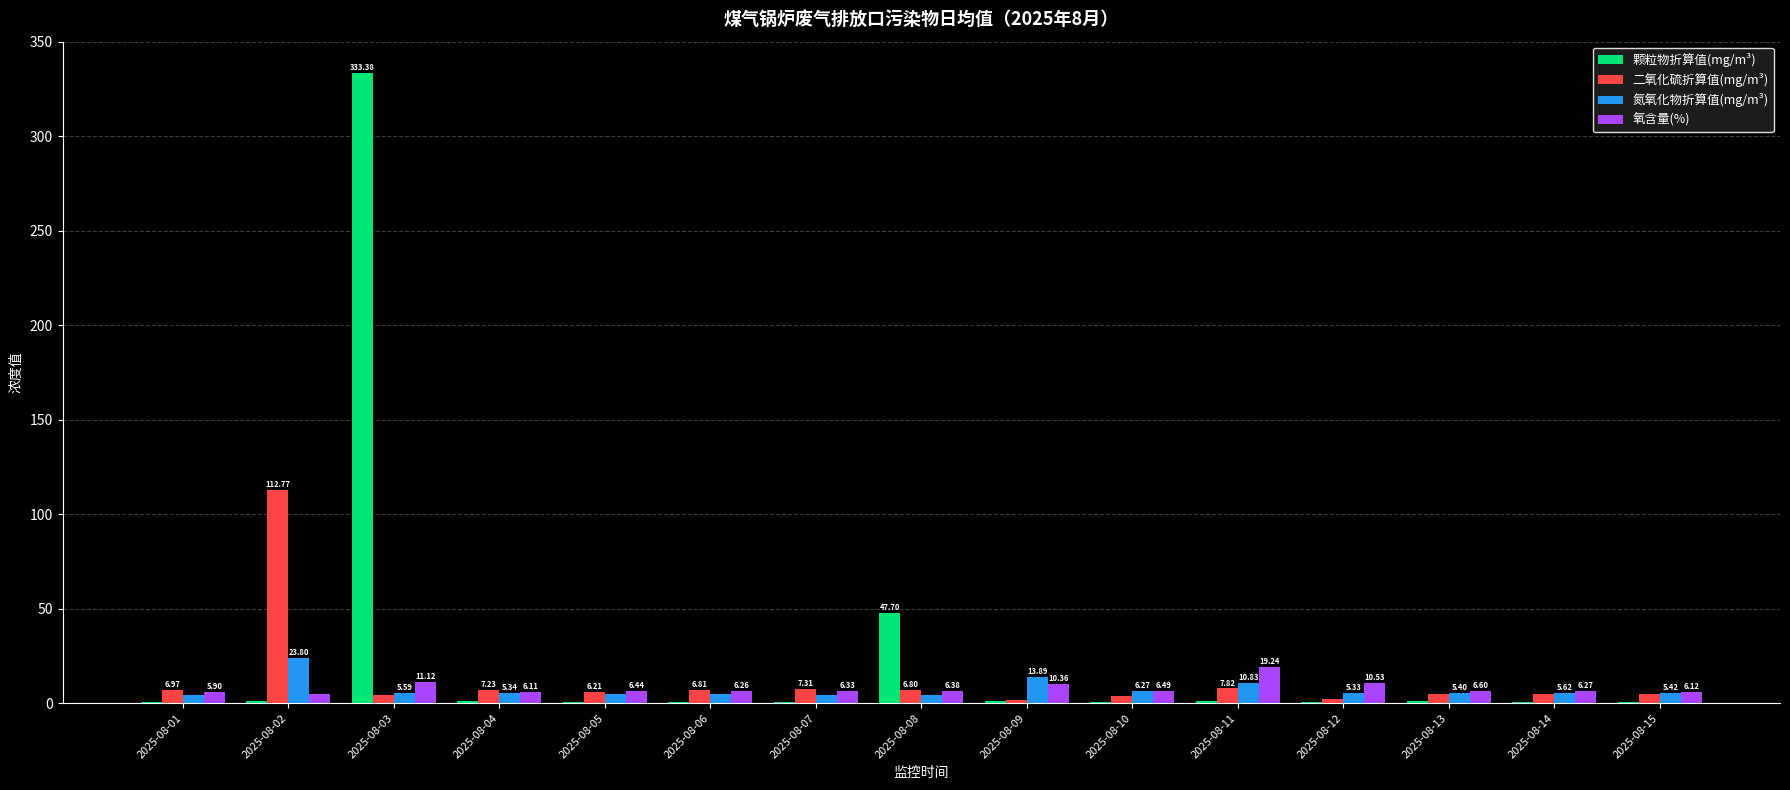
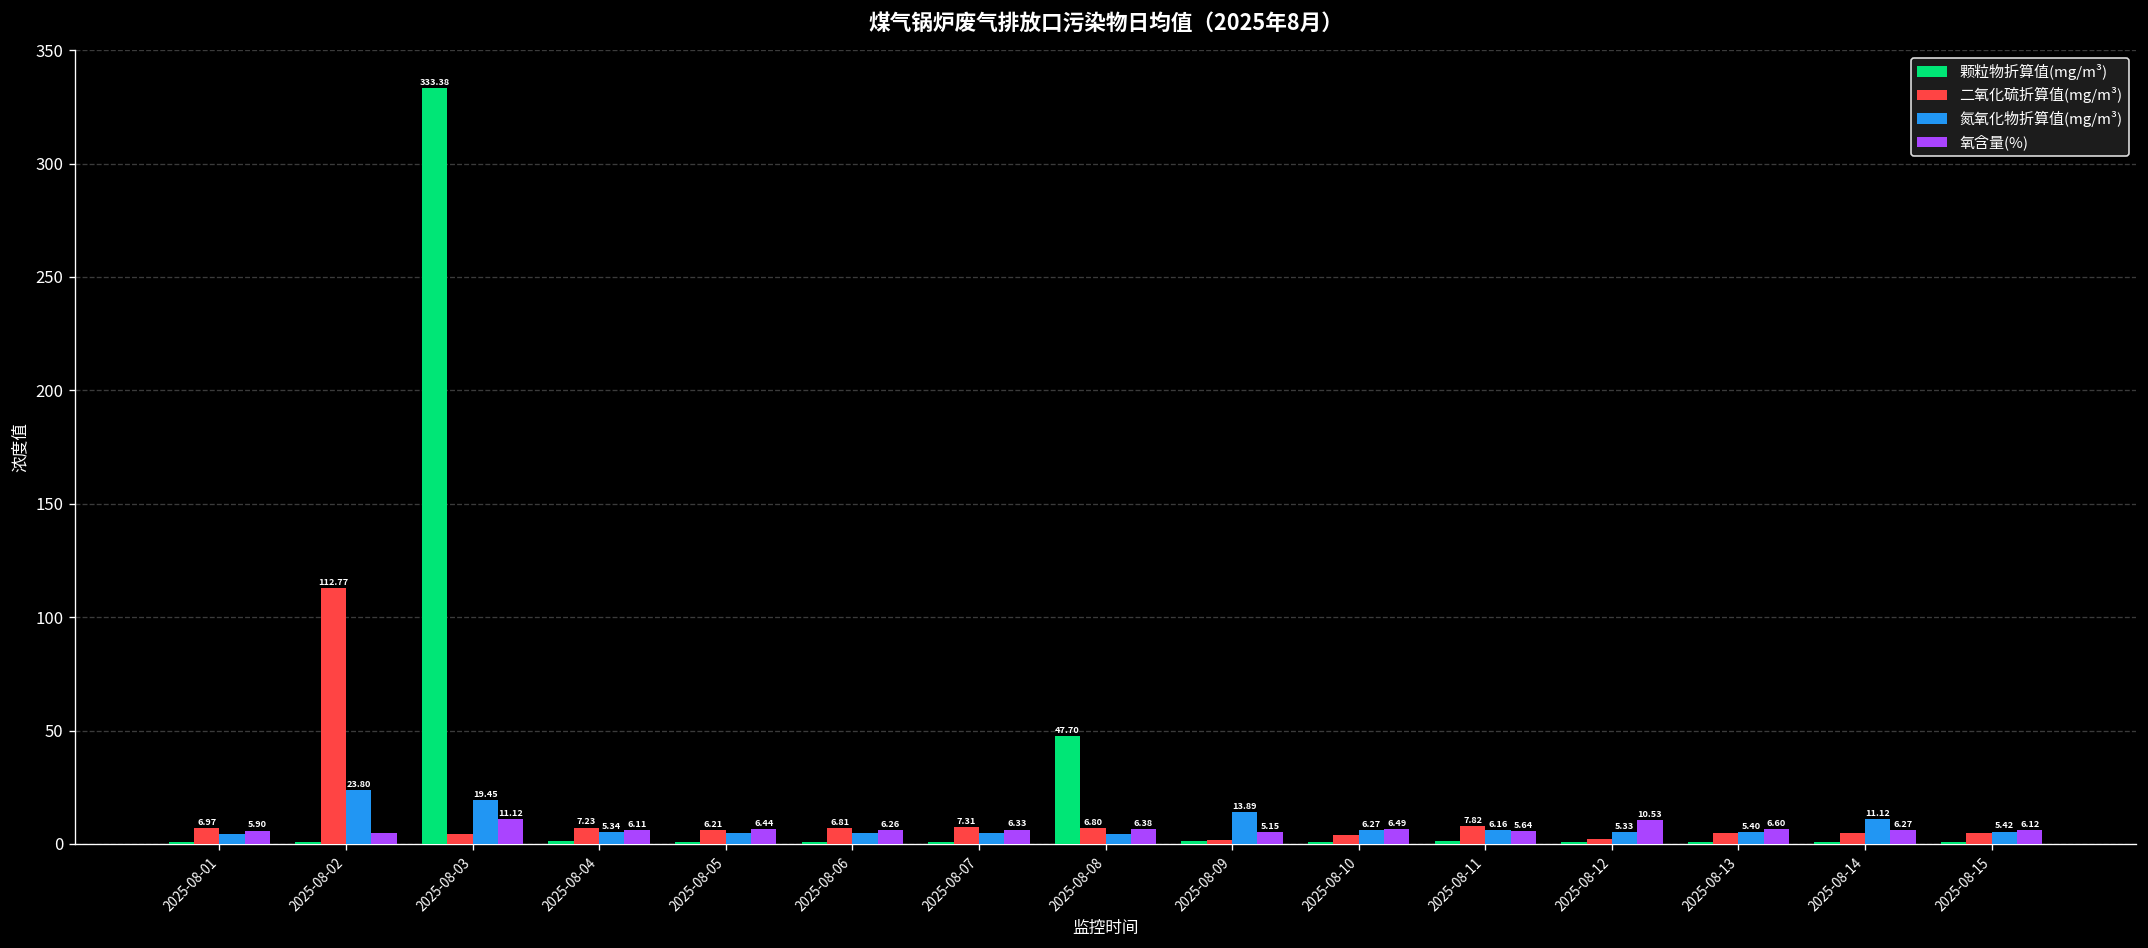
  {
    "颗粒物折算值(mg/m³)": {
      "2025-08-03": 333.38,
      "2025-08-08": 47.70
    },
    "二氧化硫折算值(mg/m³)": {
      "2025-08-01": 6.97,
      "2025-08-02": 112.77,
      "2025-08-04": 7.23,
      "2025-08-05": 6.21,
      "2025-08-06": 6.81,
      "2025-08-07": 7.31,
      "2025-08-08": 6.80,
      "2025-08-11": 7.82
    },
    "氮氧化物折算值(mg/m³)": {
      "2025-08-02": 23.80,
-     "2025-08-03": 5.59,
+     "2025-08-03": 19.45,
      "2025-08-04": 5.34,
      "2025-08-09": 13.89,
      "2025-08-10": 6.27,
-     "2025-08-11": 10.83,
+     "2025-08-11": 6.16,
      "2025-08-12": 5.33,
      "2025-08-13": 5.40,
-     "2025-08-14": 5.62,
+     "2025-08-14": 11.12,
      "2025-08-15": 5.42
    },
    "氧含量(%)": {
      "2025-08-01": 5.90,
      "2025-08-03": 11.12,
      "2025-08-04": 6.11,
      "2025-08-05": 6.44,
      "2025-08-06": 6.26,
      "2025-08-07": 6.33,
      "2025-08-08": 6.38,
-     "2025-08-09": 10.36,
+     "2025-08-09": 5.15,
      "2025-08-10": 6.49,
-     "2025-08-11": 19.24,
+     "2025-08-11": 5.64,
      "2025-08-12": 10.53,
      "2025-08-13": 6.60,
      "2025-08-14": 6.27,
      "2025-08-15": 6.12
    }
  }
